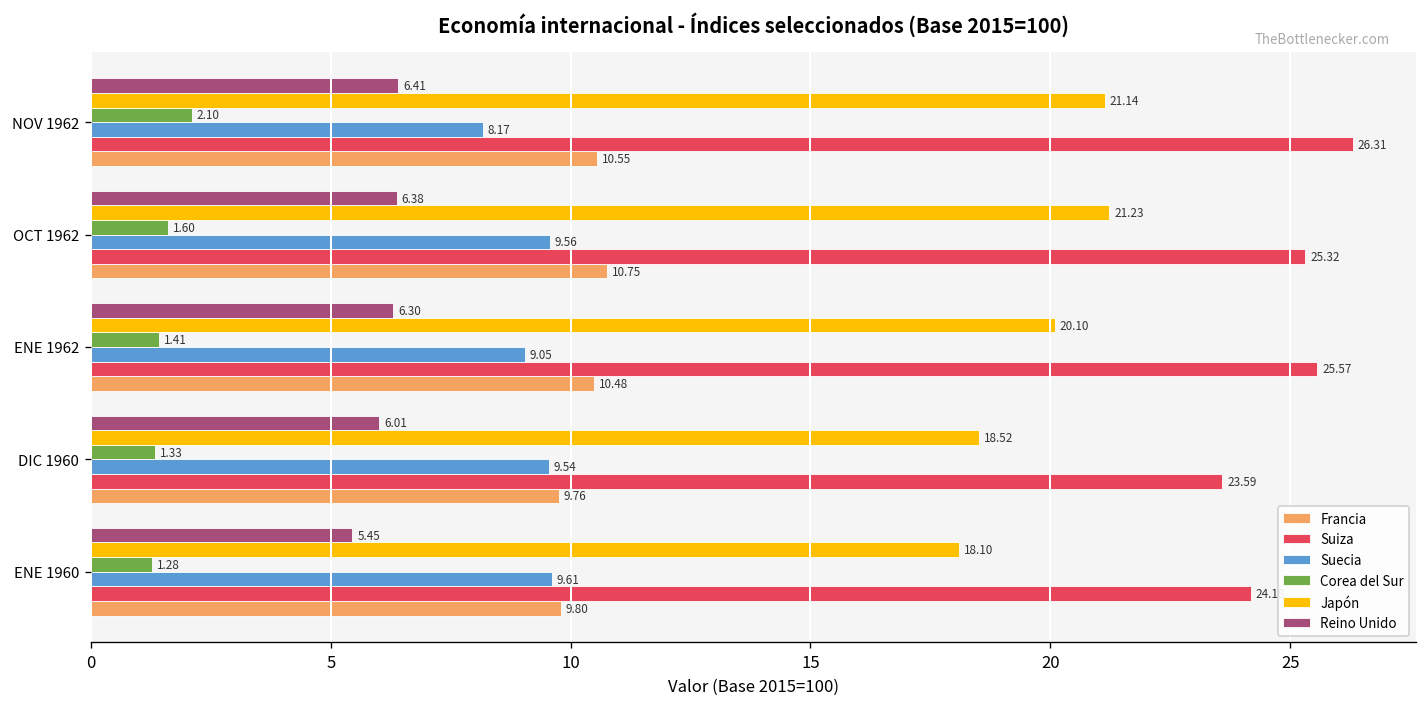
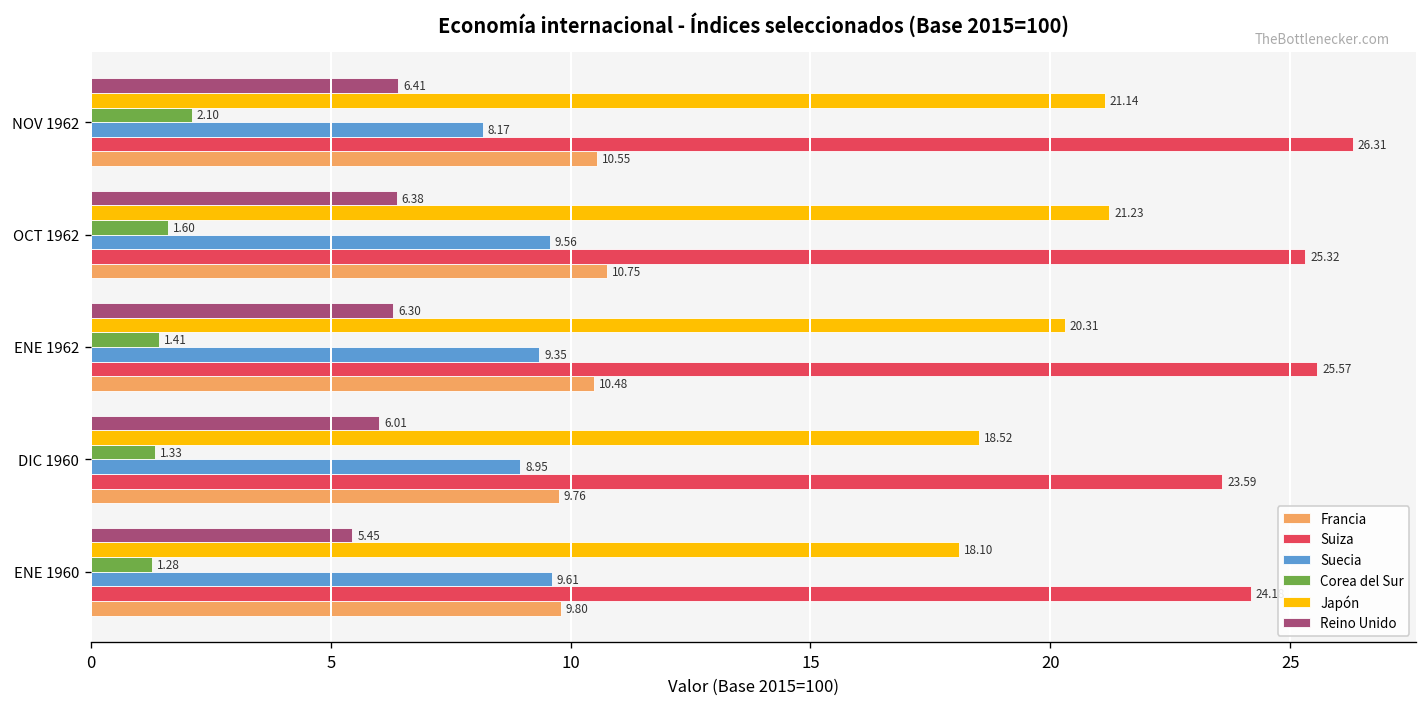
  {
    "Francia": {
      "NOV 1962": 10.55,
      "OCT 1962": 10.75,
      "ENE 1962": 10.48,
      "DIC 1960": 9.76,
      "ENE 1960": 9.80
    },
    "Suiza": {
      "NOV 1962": 26.31,
      "OCT 1962": 25.32,
      "ENE 1962": 25.57,
      "DIC 1960": 23.59
    },
    "Suecia": {
      "NOV 1962": 8.17,
      "OCT 1962": 9.56,
-     "ENE 1962": 9.05,
-     "DIC 1960": 9.54,
+     "ENE 1962": 9.35,
+     "DIC 1960": 8.95,
      "ENE 1960": 9.61
    },
    "Corea del Sur": {
      "NOV 1962": 2.10,
      "OCT 1962": 1.60,
      "ENE 1962": 1.41,
      "DIC 1960": 1.33,
      "ENE 1960": 1.28
    },
    "Japón": {
      "NOV 1962": 21.14,
      "OCT 1962": 21.23,
-     "ENE 1962": 20.10,
+     "ENE 1962": 20.31,
      "DIC 1960": 18.52,
      "ENE 1960": 18.10
    },
    "Reino Unido": {
      "NOV 1962": 6.41,
      "OCT 1962": 6.38,
      "ENE 1962": 6.30,
      "DIC 1960": 6.01,
      "ENE 1960": 5.45
    }
  }
